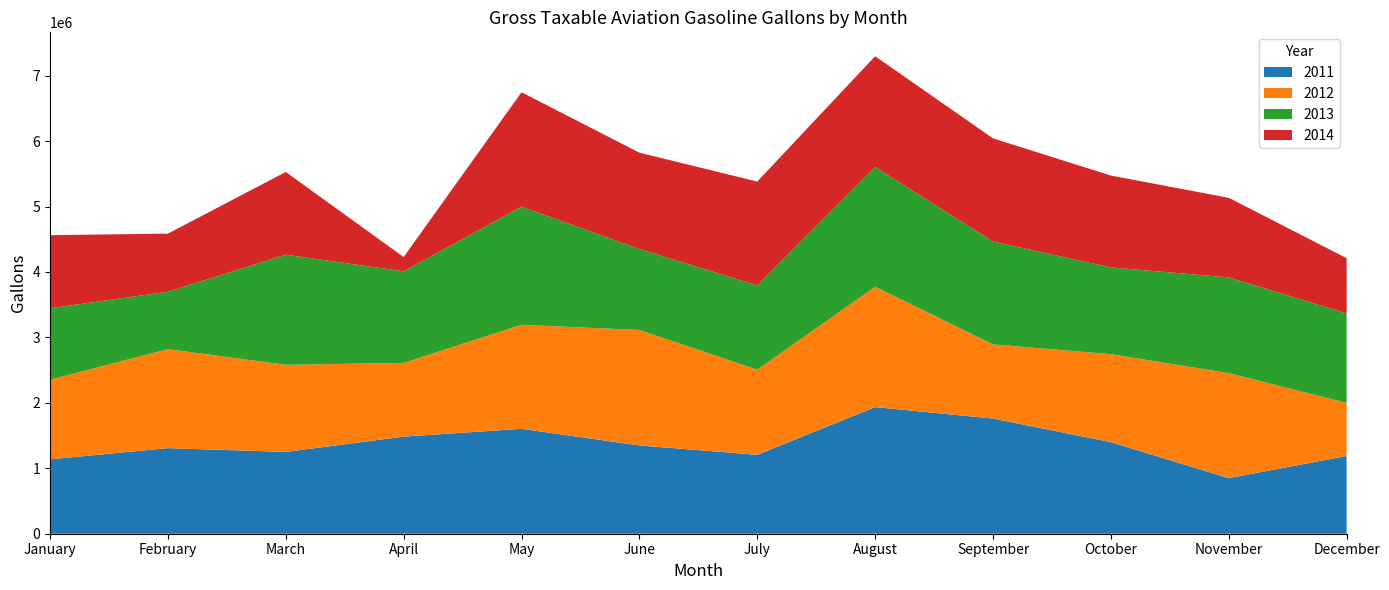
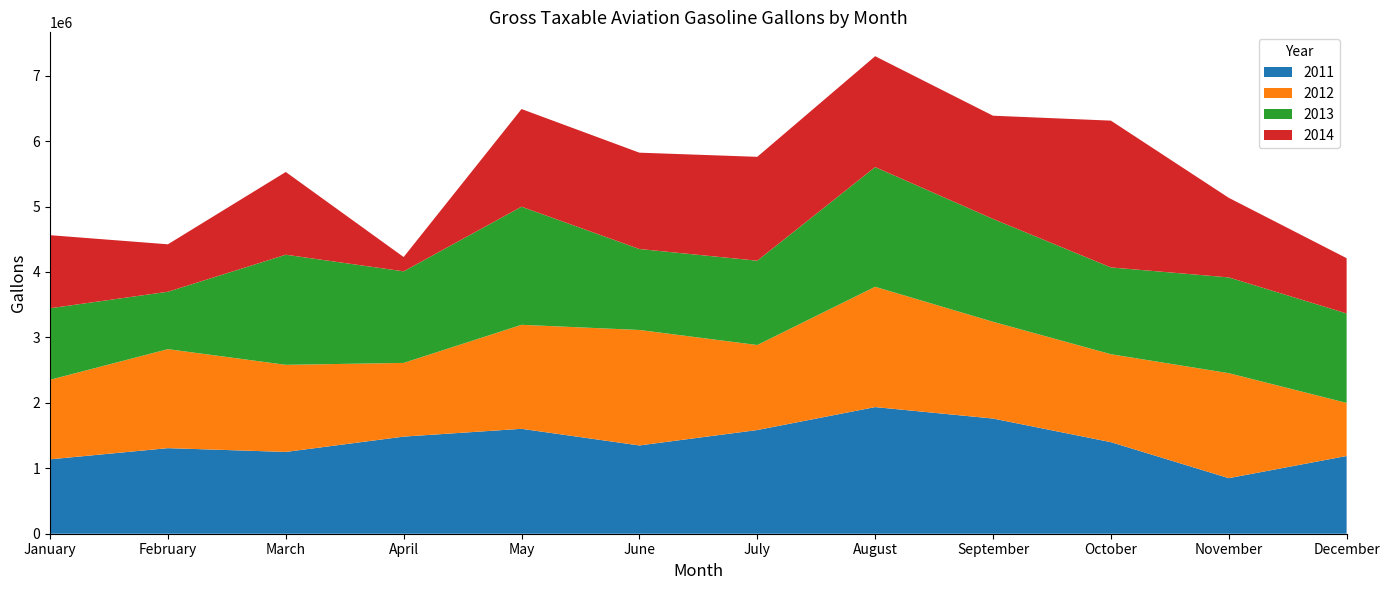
  {
    "2011": {
-     "July": 1200000
+     "July": 1600000
    },
    "2012": {
-     "September": 1100000
+     "September": 1500000
    },
    "2014": {
      "January": 1100000,
-     "February": 900000,
+     "February": 700000,
      "March": 1300000,
      "April": 200000,
-     "May": 1700000,
+     "May": 1500000,
      "June": 1500000,
      "July": 1600000,
      "August": 1700000,
      "September": 1600000,
-     "October": 1400000,
+     "October": 2200000,
      "November": 1200000,
      "December": 800000
    }
  }
